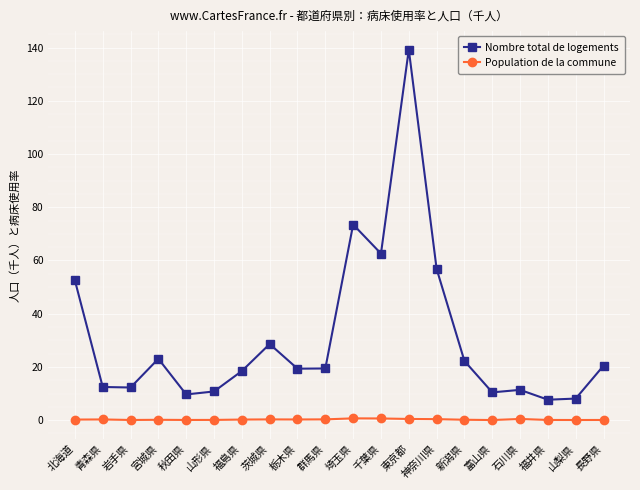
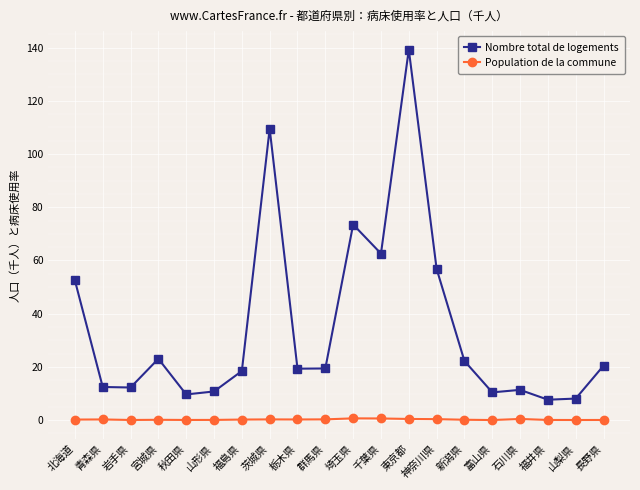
  {
    "Nombre total de logements": {
      "北海道": 53,
      "青森県": 12,
      "岩手県": 12,
      "宮城県": 23,
      "秋田県": 10,
      "山形県": 11,
      "福島県": 18,
-     "茨城県": 29,
+     "茨城県": 110,
      "栃木県": 19,
      "群馬県": 19,
      "埼玉県": 74,
      "千葉県": 63,
      "東京都": 139,
      "神奈川県": 57,
      "新潟県": 22,
      "富山県": 10,
      "石川県": 11,
      "福井県": 8,
      "山梨県": 8,
      "長野県": 20
    },
    "Population de la commune": {
      "北海道": 0,
      "青森県": 0,
      "岩手県": 0,
      "宮城県": 0,
      "秋田県": 0,
      "山形県": 0,
      "福島県": 0,
      "茨城県": 0,
      "栃木県": 0,
      "群馬県": 0,
      "埼玉県": 1,
      "千葉県": 1,
      "東京都": 0,
      "神奈川県": 0,
      "新潟県": 0,
      "富山県": 0,
      "石川県": 0,
      "福井県": 0,
      "山梨県": 0,
      "長野県": 0
    }
  }
